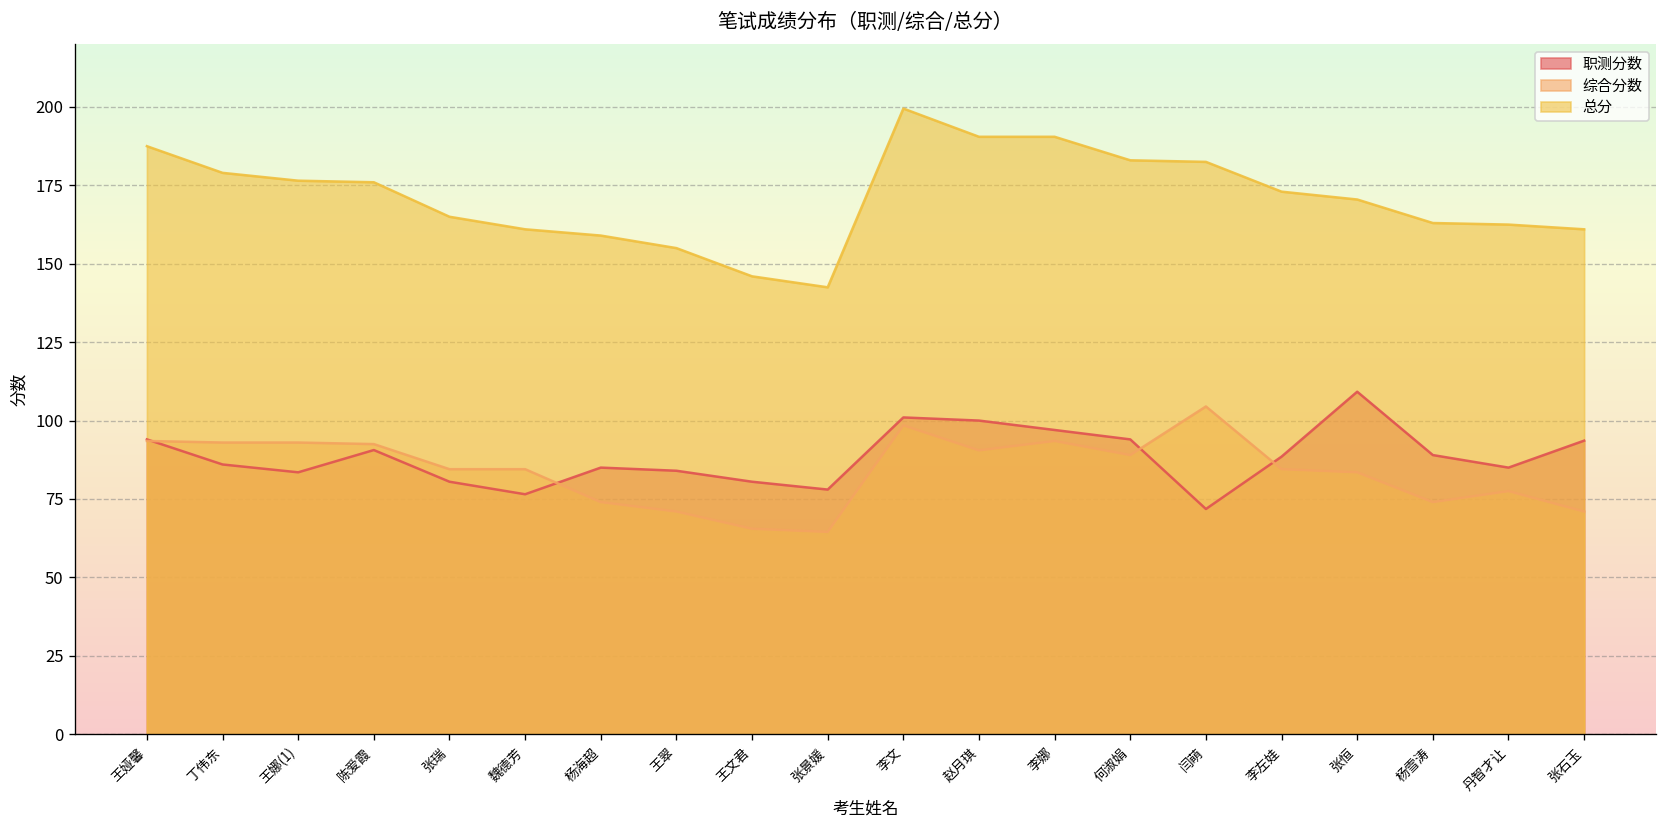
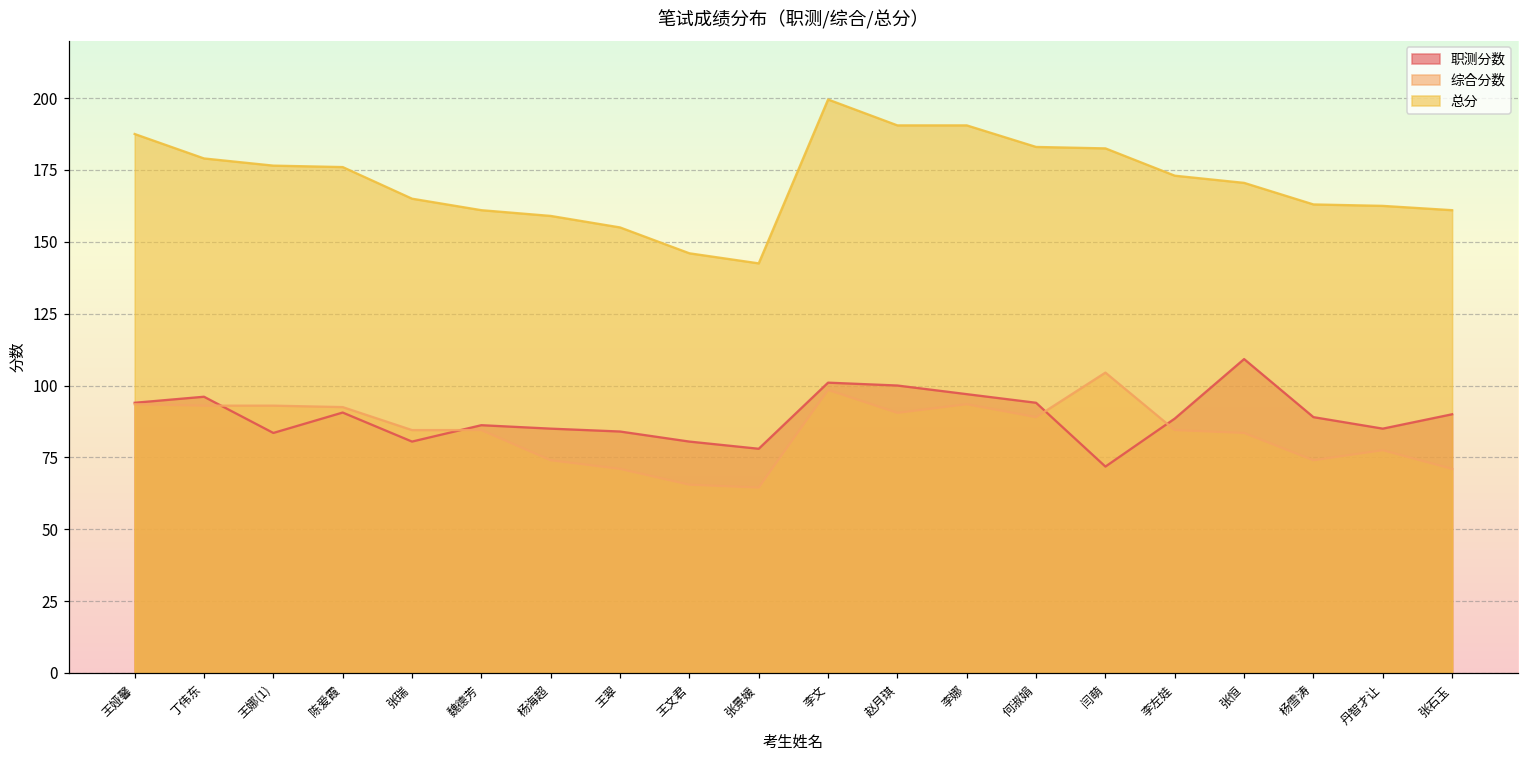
  {
    "职测分数": {
-     "丁伟东": 86,
+     "丁伟东": 96,
      "王娜(1)": 84,
      "陈爱霞": 91,
      "张瑞": 81,
-     "魏德芳": 77,
+     "魏德芳": 86,
      "杨海超": 85,
      "王翠": 84,
      "王文君": 81,
      "张景媛": 78,
      "李文": 101,
      "赵月琪": 100,
      "李娜": 97,
      "何淑娟": 94,
      "闫萌": 72,
      "李左娃": 89,
      "张恒": 109,
      "杨雪涛": 89,
      "丹智才让": 85,
-     "张石玉": 94
+     "张石玉": 90
    }
  }
